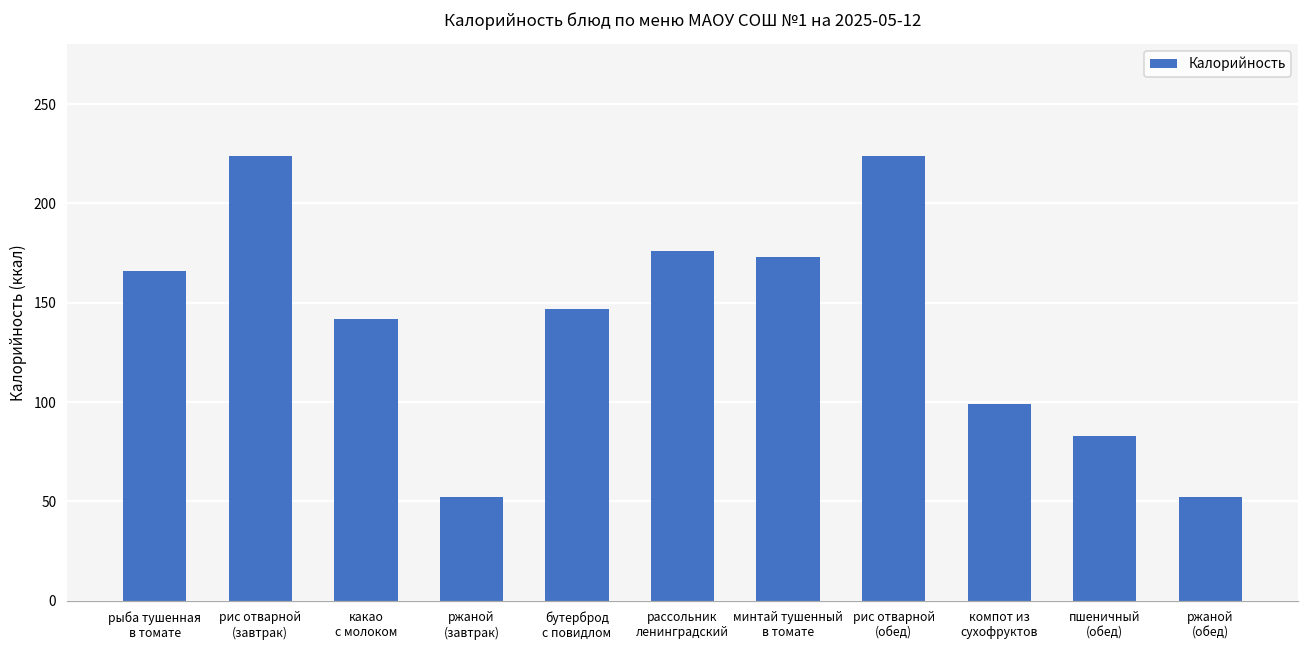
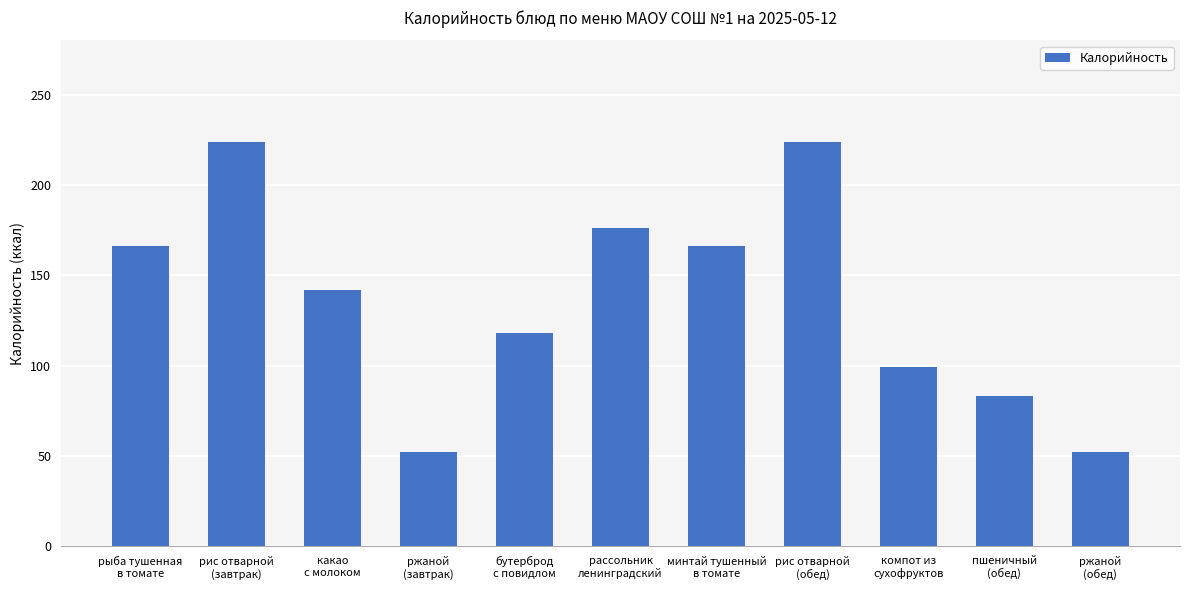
  {
    "рыба тушенная в томате": 166,
    "рис отварной (завтрак)": 224,
    "какао с молоком": 142,
    "ржаной (завтрак)": 52,
-   "бутерброд с повидлом": 147,
+   "бутерброд с повидлом": 118,
    "рассольник ленинградский": 176,
-   "минтай тушенный в томате": 173,
+   "минтай тушенный в томате": 166,
    "рис отварной (обед)": 224,
    "компот из сухофруктов": 99,
    "пшеничный (обед)": 83,
    "ржаной (обед)": 52
  }
